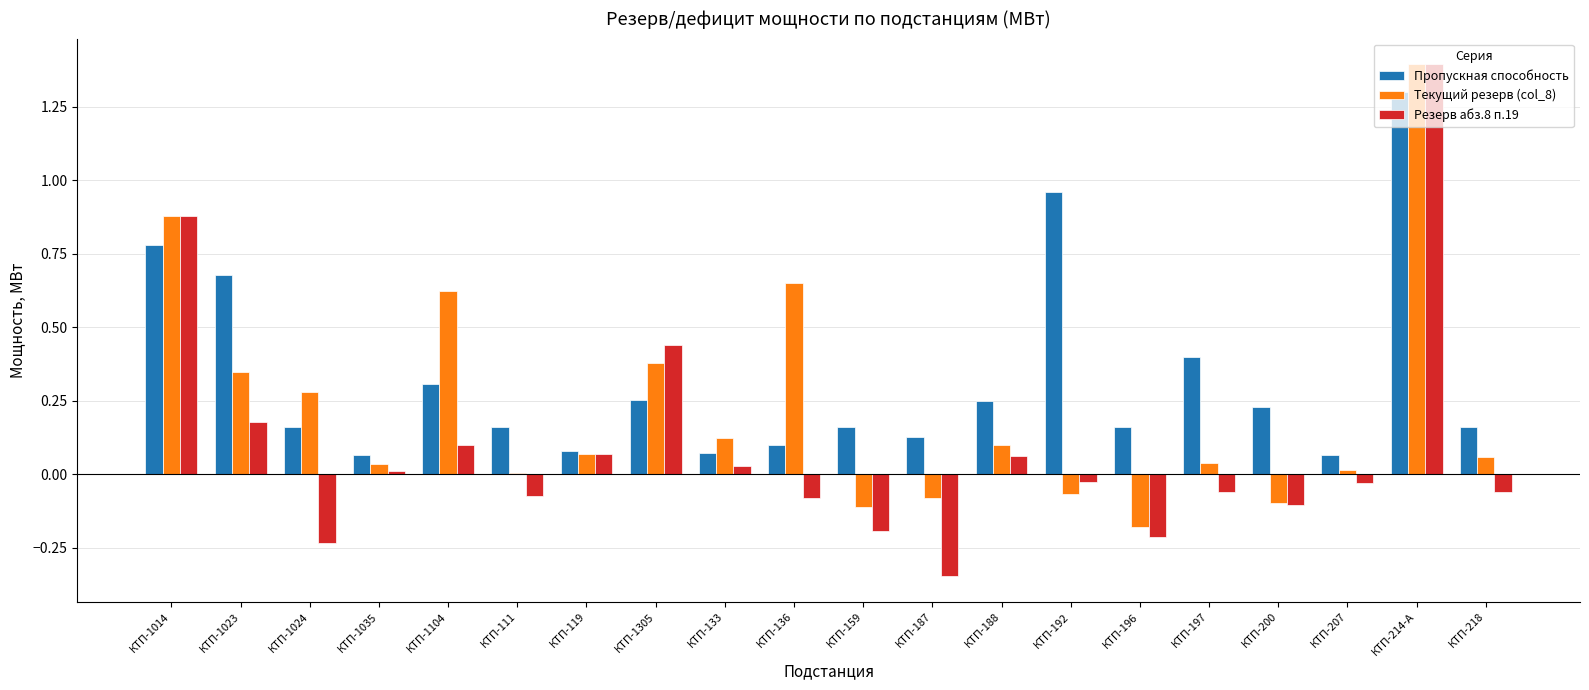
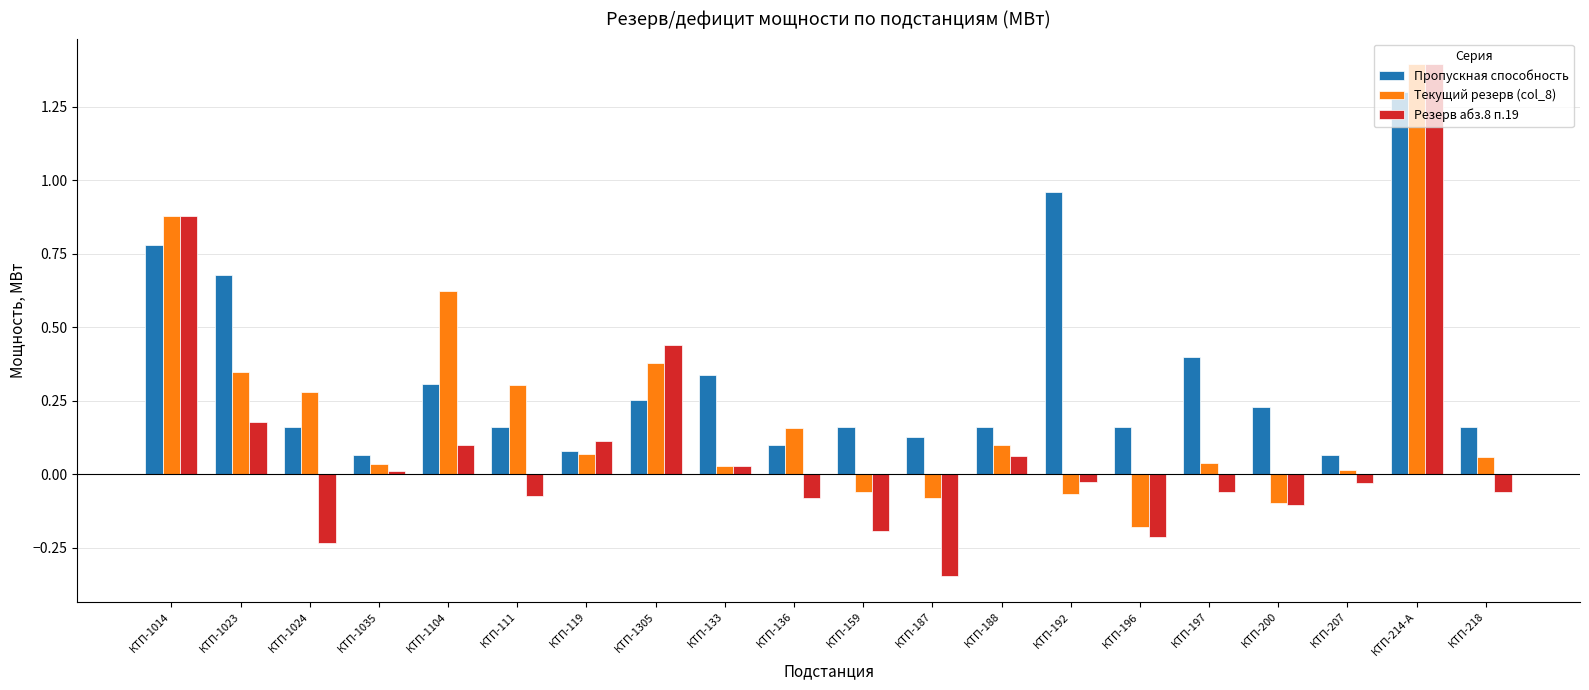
  {
    "Пропускная способность": {
      "КТП-1014": 0.78,
      "КТП-1023": 0.68,
      "КТП-1024": 0.16,
      "КТП-1035": 0.06,
      "КТП-1104": 0.31,
      "КТП-111": 0.16,
      "КТП-119": 0.08,
      "КТП-1305": 0.25,
-     "КТП-133": 0.07,
+     "КТП-133": 0.34,
      "КТП-136": 0.10,
      "КТП-159": 0.16,
      "КТП-187": 0.13,
-     "КТП-188": 0.25,
+     "КТП-188": 0.16,
      "КТП-192": 0.96,
      "КТП-196": 0.16,
      "КТП-197": 0.40,
      "КТП-200": 0.23,
      "КТП-207": 0.06,
      "КТП-218": 0.16
    },
    "Текущий резерв (col_8)": {
      "КТП-1014": 0.88,
      "КТП-1023": 0.35,
      "КТП-1024": 0.28,
      "КТП-1035": 0.03,
      "КТП-1104": 0.62,
-     "КТП-111": 0.00,
+     "КТП-111": 0.30,
      "КТП-119": 0.07,
      "КТП-1305": 0.38,
-     "КТП-133": 0.12,
-     "КТП-136": 0.65,
-     "КТП-159": -0.11,
+     "КТП-133": 0.03,
+     "КТП-136": 0.16,
+     "КТП-159": -0.06,
      "КТП-187": -0.08,
      "КТП-188": 0.10,
      "КТП-192": -0.07,
      "КТП-196": -0.18,
      "КТП-197": 0.04,
      "КТП-200": -0.10,
      "КТП-207": 0.01,
      "КТП-218": 0.06
    },
    "Резерв абз.8 п.19": {
      "КТП-1014": 0.88,
      "КТП-1023": 0.18,
      "КТП-1024": -0.24,
      "КТП-1035": 0.01,
      "КТП-1104": 0.10,
      "КТП-111": -0.07,
-     "КТП-119": 0.07,
+     "КТП-119": 0.11,
      "КТП-1305": 0.44,
      "КТП-133": 0.03,
      "КТП-136": -0.08,
      "КТП-159": -0.19,
      "КТП-187": -0.35,
      "КТП-188": 0.06,
      "КТП-192": -0.03,
      "КТП-196": -0.21,
      "КТП-197": -0.06,
      "КТП-200": -0.11,
      "КТП-207": -0.03,
      "КТП-218": -0.06
    }
  }
